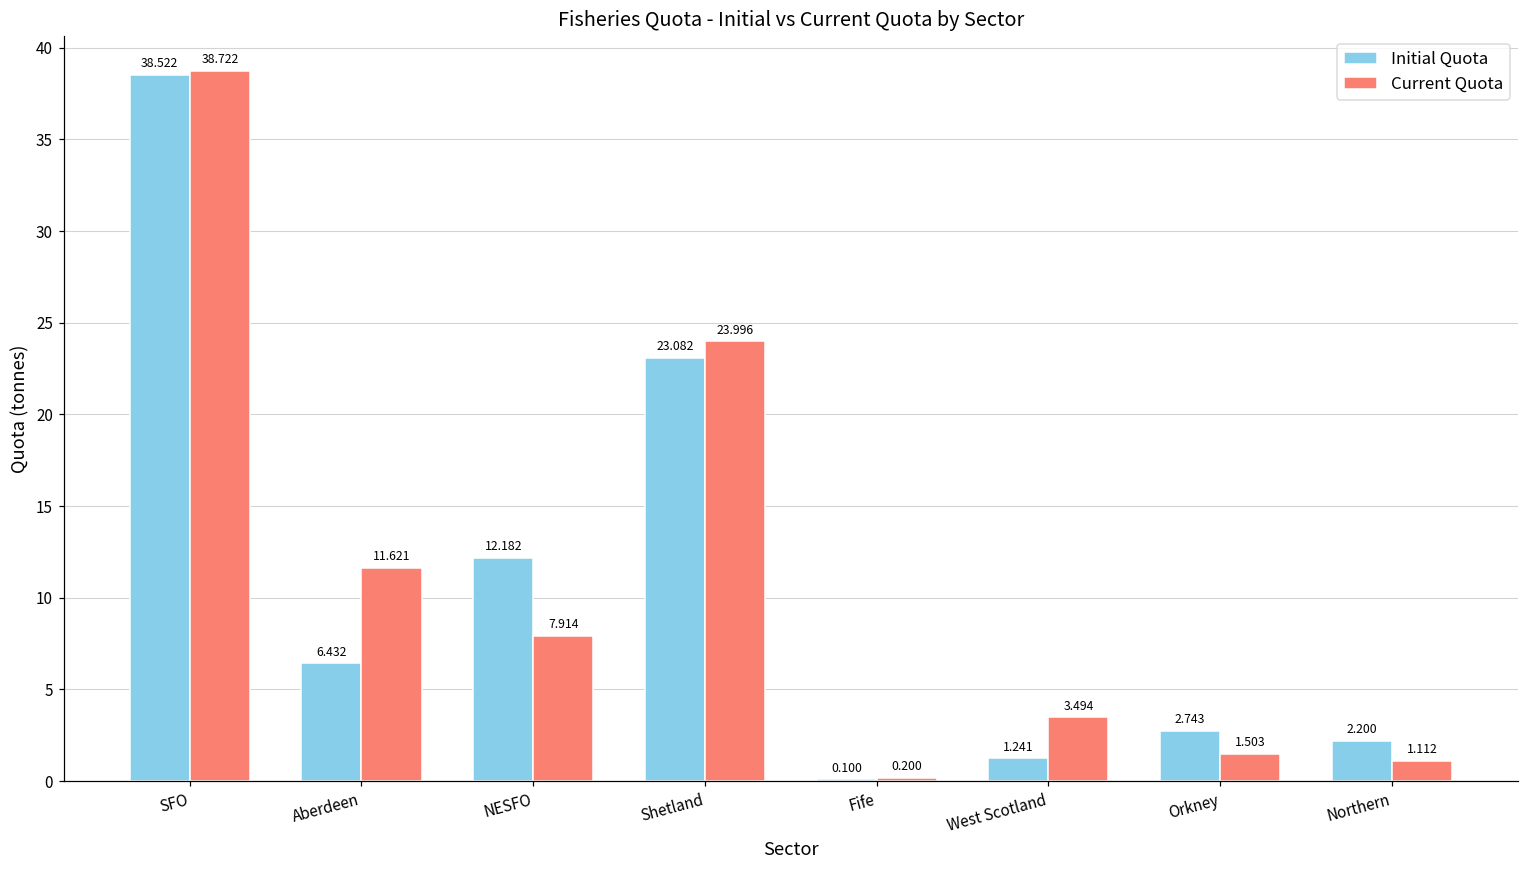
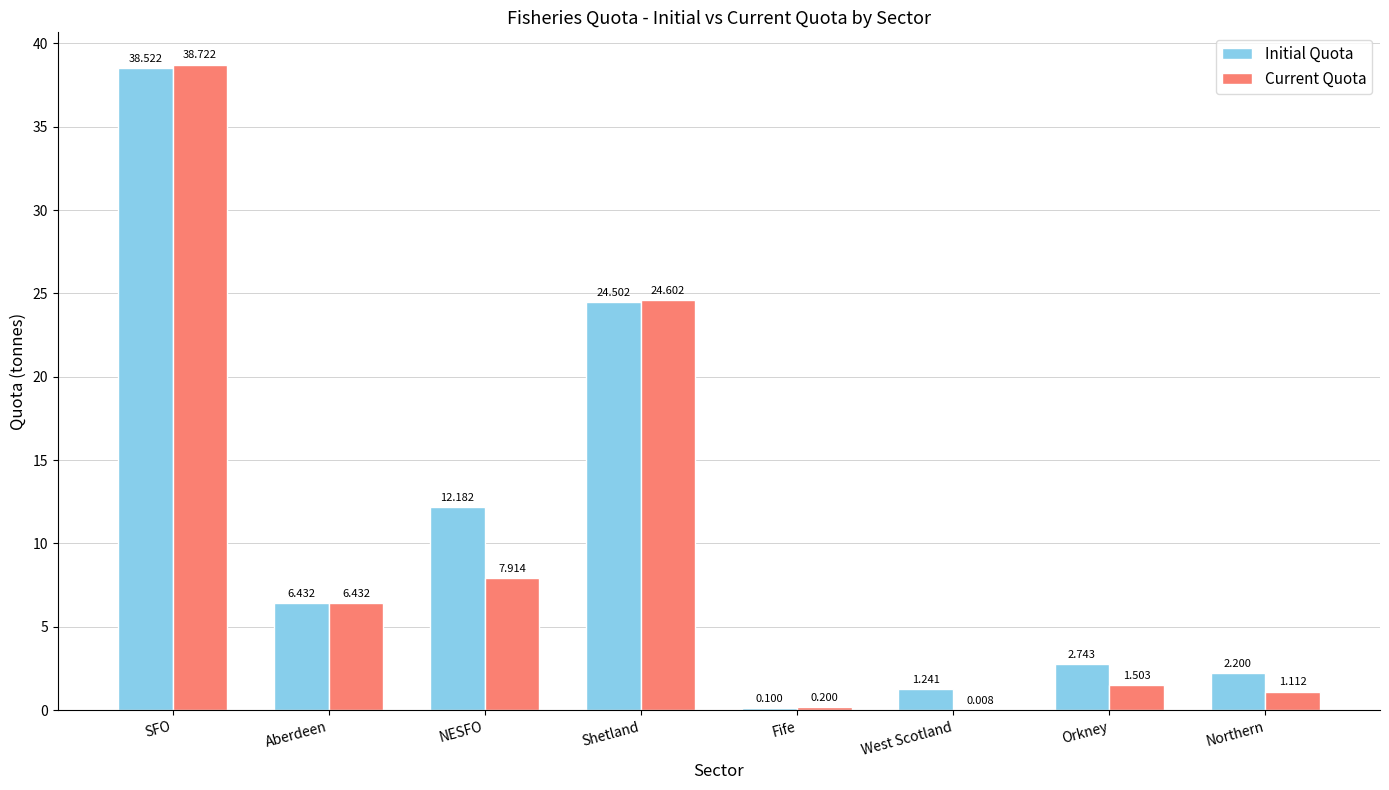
  {
    "Initial Quota": {
      "SFO": 38.522,
      "Aberdeen": 6.432,
      "NESFO": 12.182,
-     "Shetland": 23.082,
+     "Shetland": 24.502,
      "Fife": 0.100,
      "West Scotland": 1.241,
      "Orkney": 2.743,
      "Northern": 2.200
    },
    "Current Quota": {
      "SFO": 38.722,
-     "Aberdeen": 11.621,
+     "Aberdeen": 6.432,
      "NESFO": 7.914,
-     "Shetland": 23.996,
+     "Shetland": 24.602,
      "Fife": 0.200,
-     "West Scotland": 3.494,
+     "West Scotland": 0.008,
      "Orkney": 1.503,
      "Northern": 1.112
    }
  }
